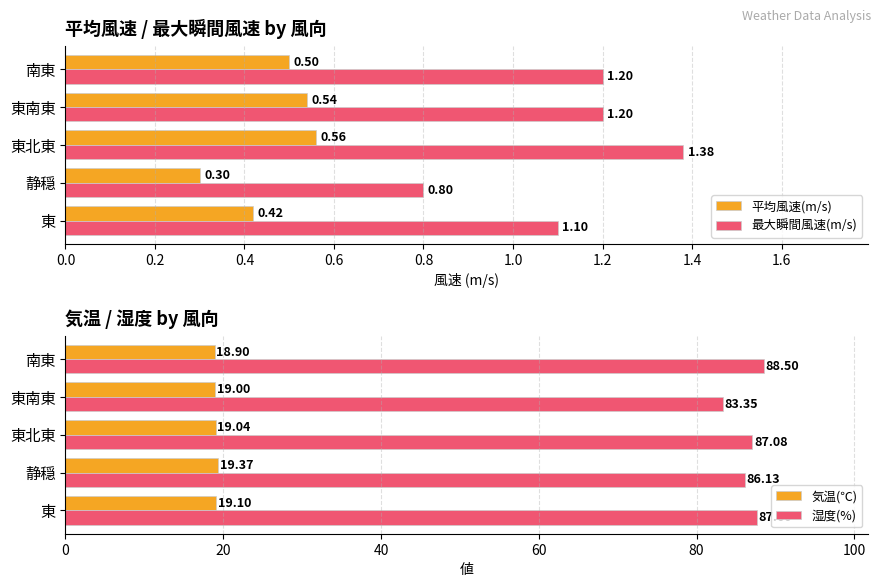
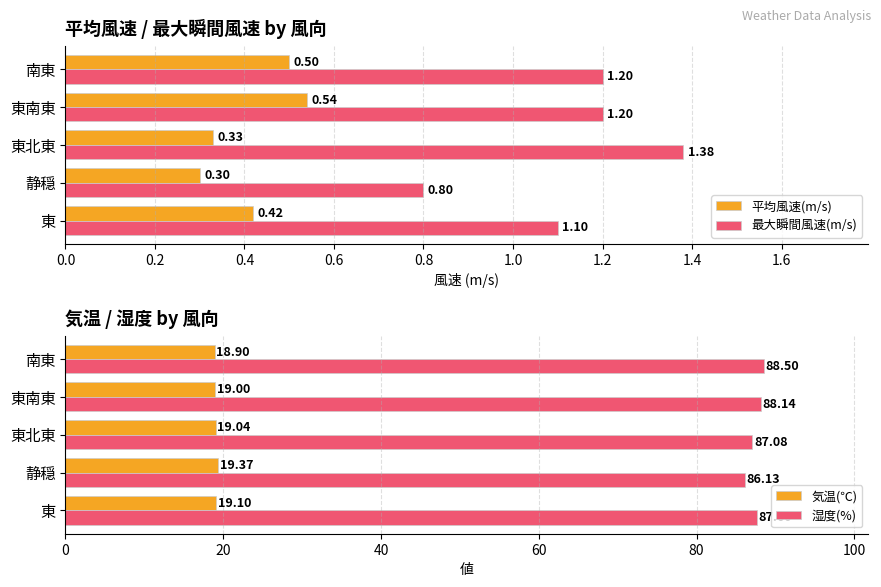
  {
    "平均風速 / 最大瞬間風速 by 風向": {
      "平均風速(m/s)": {
        "南東": 0.50,
        "東南東": 0.54,
-       "東北東": 0.56,
+       "東北東": 0.33,
        "静穏": 0.30,
        "東": 0.42
      },
      "最大瞬間風速(m/s)": {
        "南東": 1.20,
        "東南東": 1.20,
        "東北東": 1.38,
        "静穏": 0.80,
        "東": 1.10
      }
    },
    "気温 / 湿度 by 風向": {
      "気温(℃)": {
        "南東": 18.90,
        "東南東": 19.00,
        "東北東": 19.04,
        "静穏": 19.37,
        "東": 19.10
      },
      "湿度(%)": {
        "南東": 88.50,
-       "東南東": 83.35,
+       "東南東": 88.14,
        "東北東": 87.08
      }
    }
  }
